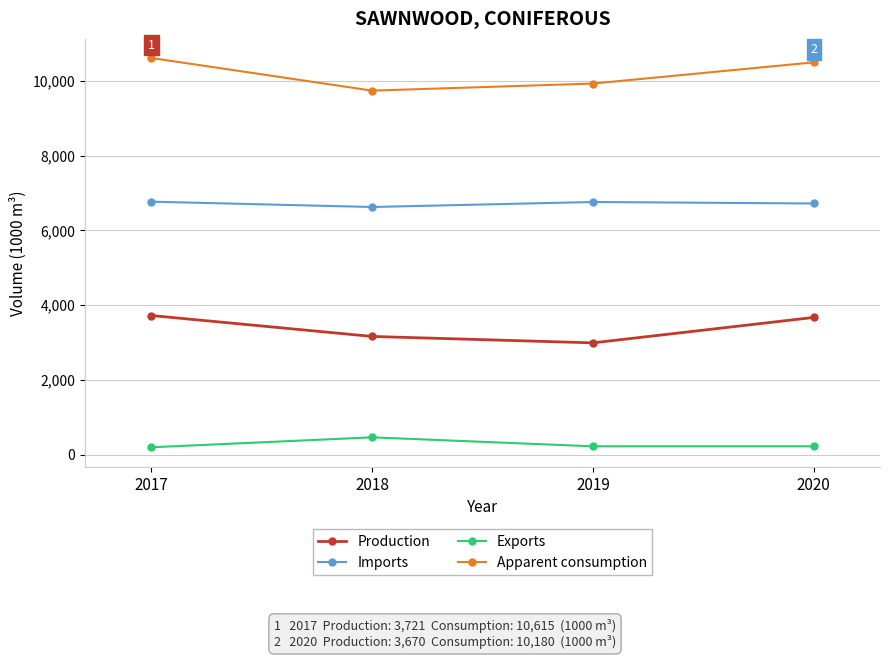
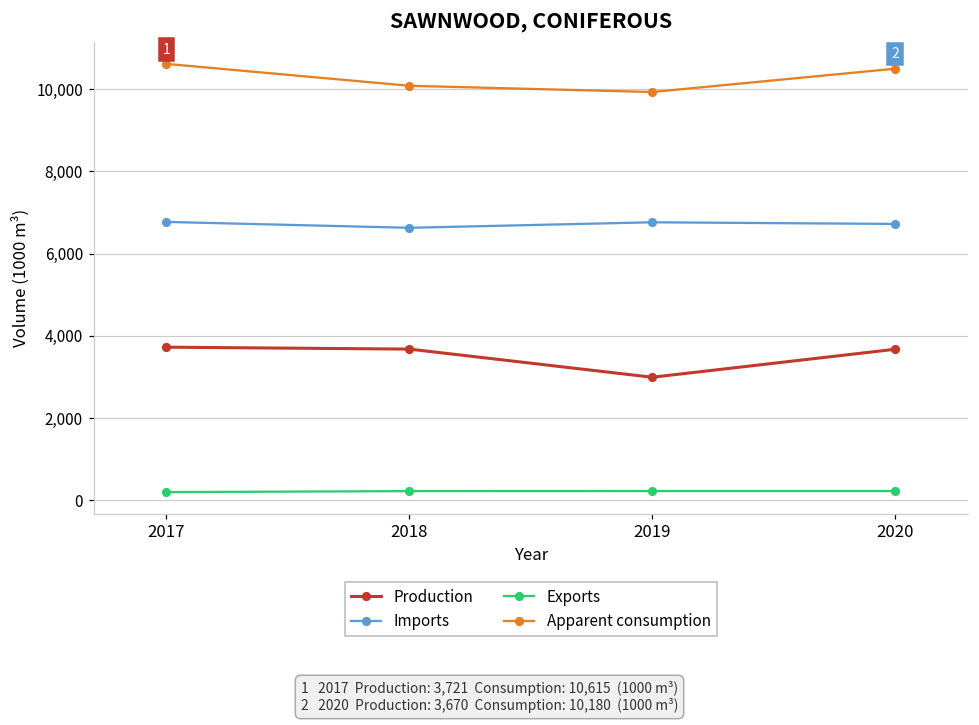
  {
    "Production": {
      "2017": "3,700",
-     "2018": "3,200",
+     "2018": "3,700",
      "2019": "3,000",
      "2020": "3,700"
    },
    "Imports": {
      "2017": "6,800",
      "2018": "6,600",
      "2019": "6,800",
      "2020": "6,700"
    },
    "Exports": {
      "2017": "200",
-     "2018": "500",
+     "2018": "200",
      "2019": "200",
      "2020": "200"
    },
    "Apparent consumption": {
-     "2018": "9,700",
+     "2018": "10,100",
      "2019": "9,900"
    }
  }
